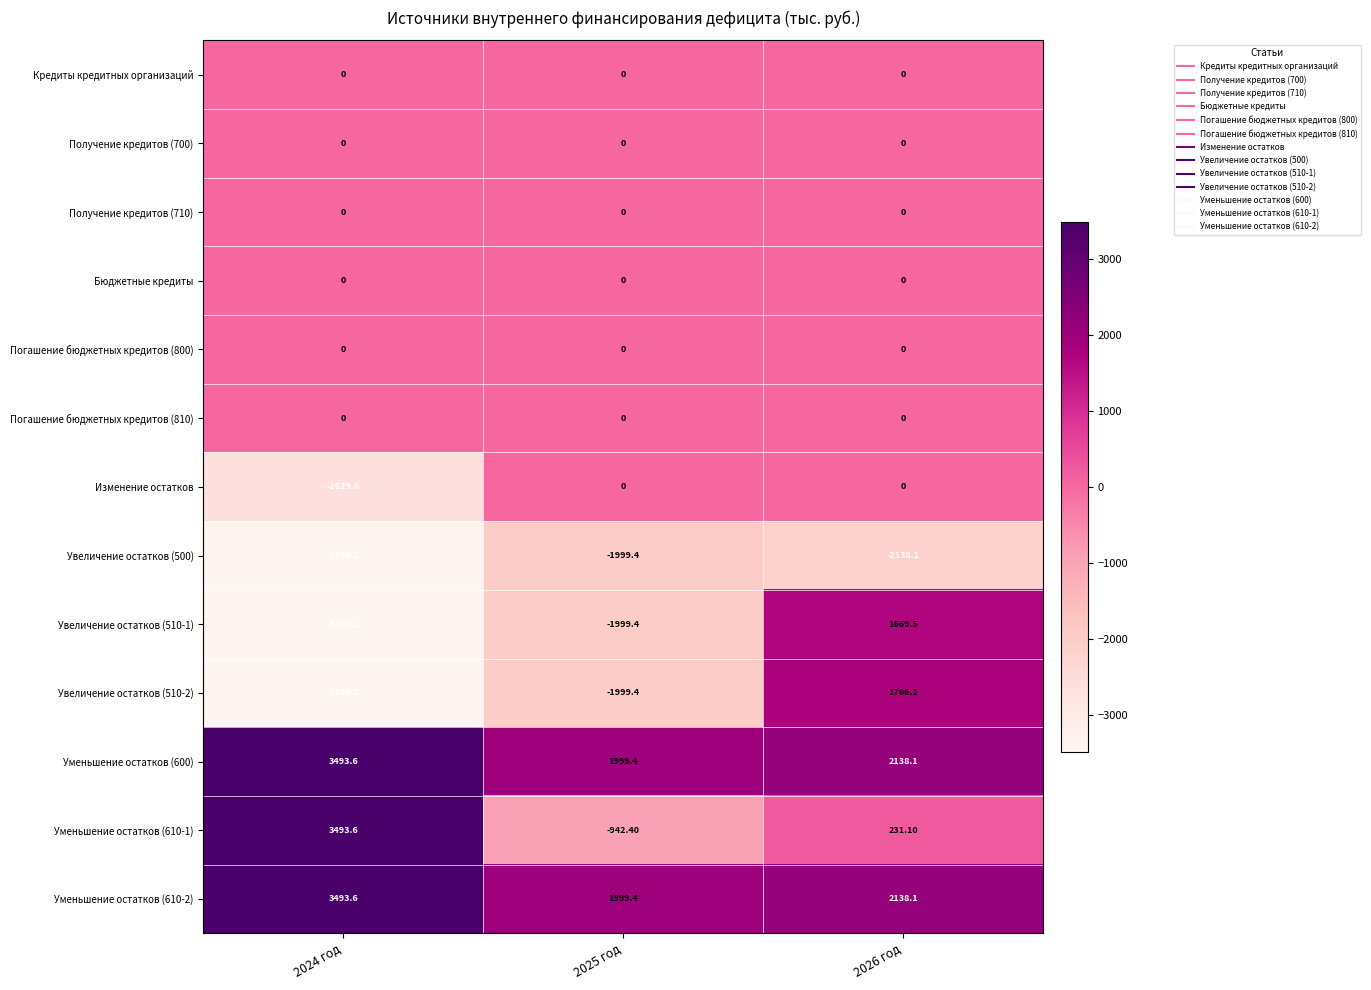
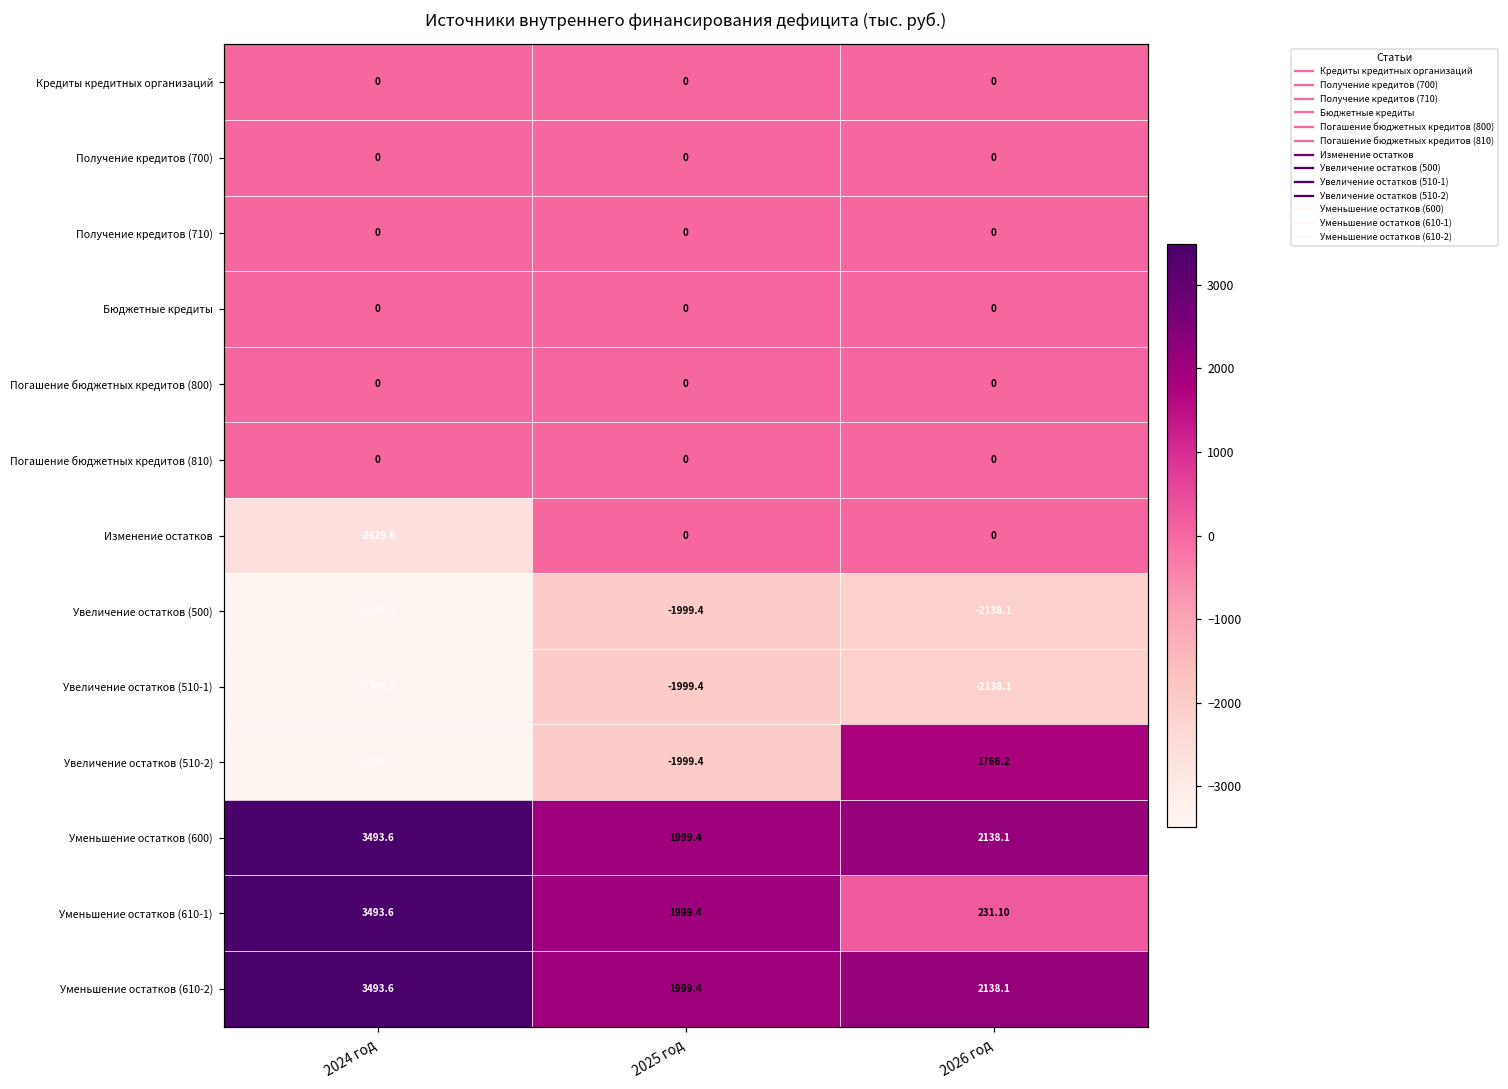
  {
    "Кредиты кредитных организаций": {
      "2024 год": 0,
      "2025 год": 0,
      "2026 год": 0
    },
    "Получение кредитов (700)": {
      "2024 год": 0,
      "2025 год": 0,
      "2026 год": 0
    },
    "Получение кредитов (710)": {
      "2024 год": 0,
      "2025 год": 0,
      "2026 год": 0
    },
    "Бюджетные кредиты": {
      "2024 год": 0,
      "2025 год": 0,
      "2026 год": 0
    },
    "Погашение бюджетных кредитов (800)": {
      "2024 год": 0,
      "2025 год": 0,
      "2026 год": 0
    },
    "Погашение бюджетных кредитов (810)": {
      "2024 год": 0,
      "2025 год": 0,
      "2026 год": 0
    },
    "Изменение остатков": {
      "2025 год": 0,
      "2026 год": 0
    },
    "Увеличение остатков (500)": {
      "2025 год": -1999.4,
      "2026 год": -2138.1
    },
    "Увеличение остатков (510-1)": {
      "2025 год": -1999.4,
-     "2026 год": 1669.5
+     "2026 год": -2138.1
    },
    "Увеличение остатков (510-2)": {
      "2025 год": -1999.4,
      "2026 год": 1766.2
    },
    "Уменьшение остатков (600)": {
      "2024 год": 3493.6,
      "2025 год": 1999.4,
      "2026 год": 2138.1
    },
    "Уменьшение остатков (610-1)": {
      "2024 год": 3493.6,
-     "2025 год": -942.40,
+     "2025 год": 1999.4,
      "2026 год": 231.10
    },
    "Уменьшение остатков (610-2)": {
      "2024 год": 3493.6,
      "2025 год": 1999.4,
      "2026 год": 2138.1
    }
  }
